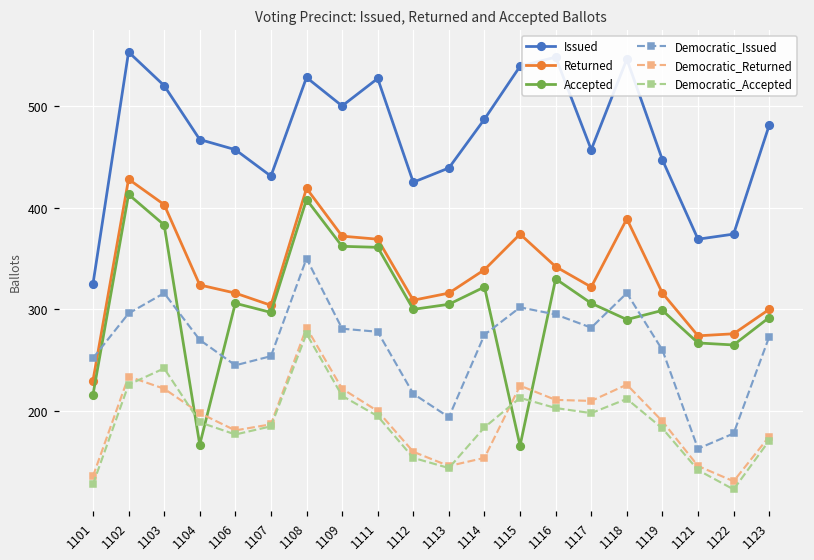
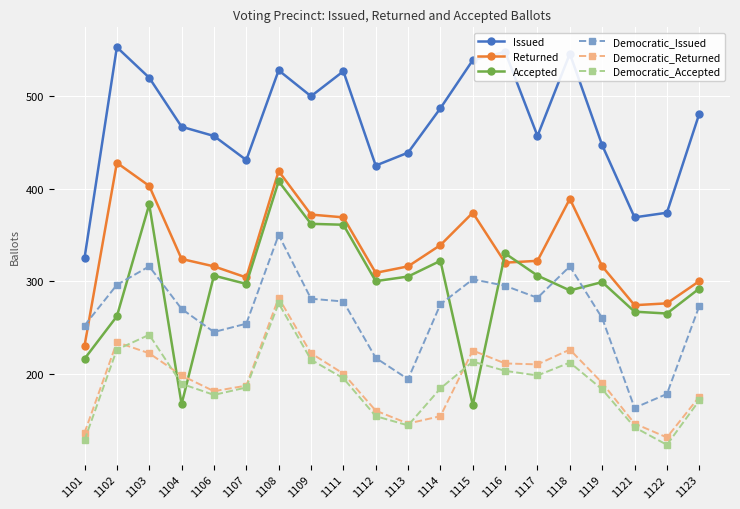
  {
    "Issued": {
      "1101": 330,
      "1102": 550,
      "1103": 520,
      "1104": 470,
      "1106": 460,
      "1107": 430,
      "1108": 530,
      "1109": 500,
      "1111": 530,
      "1112": 430,
      "1113": 440,
      "1114": 490,
      "1115": 540,
      "1117": 460,
      "1119": 450,
      "1121": 370,
      "1122": 370,
      "1123": 480
    },
    "Returned": {
      "1101": 230,
      "1102": 430,
      "1103": 400,
      "1104": 320,
      "1106": 320,
      "1107": 300,
      "1108": 420,
      "1109": 370,
      "1111": 370,
      "1112": 310,
      "1113": 320,
      "1114": 340,
      "1115": 370,
-     "1116": 340,
+     "1116": 320,
      "1117": 320,
      "1118": 390,
      "1119": 320,
      "1121": 270,
      "1122": 280,
      "1123": 300
    },
    "Accepted": {
      "1101": 220,
-     "1102": 410,
+     "1102": 260,
      "1103": 380,
      "1104": 170,
      "1106": 310,
      "1107": 300,
      "1108": 410,
      "1109": 360,
      "1111": 360,
      "1112": 300,
      "1113": 310,
      "1114": 320,
      "1115": 170,
      "1116": 330,
      "1117": 310,
      "1118": 290,
      "1119": 300,
      "1121": 270,
      "1122": 270,
      "1123": 290
    },
    "Democratic_Issued": {
      "1101": 250,
      "1102": 300,
      "1103": 320,
      "1104": 270,
      "1106": 250,
      "1107": 250,
      "1108": 350,
      "1109": 280,
      "1111": 280,
      "1112": 220,
      "1113": 190,
      "1114": 280,
      "1115": 300,
      "1116": 300,
      "1117": 280,
      "1118": 320,
      "1119": 260,
      "1121": 160,
      "1122": 180,
      "1123": 270
    },
    "Democratic_Returned": {
      "1101": 140,
      "1102": 230,
      "1103": 220,
      "1104": 200,
      "1106": 180,
      "1108": 280,
      "1109": 220,
      "1111": 200,
      "1112": 160,
      "1114": 150,
      "1115": 230,
      "1116": 210,
      "1117": 210,
      "1118": 230,
      "1119": 190,
      "1121": 150,
      "1122": 130,
      "1123": 180
    },
    "Democratic_Accepted": {
      "1101": 130,
      "1102": 230,
      "1103": 240,
      "1104": 190,
      "1106": 180,
      "1108": 280,
      "1109": 220,
      "1111": 200,
      "1112": 150,
      "1114": 180,
      "1115": 210,
      "1116": 200,
      "1117": 200,
      "1118": 210,
      "1119": 180,
      "1121": 140,
      "1122": 120,
      "1123": 170
    }
  }
